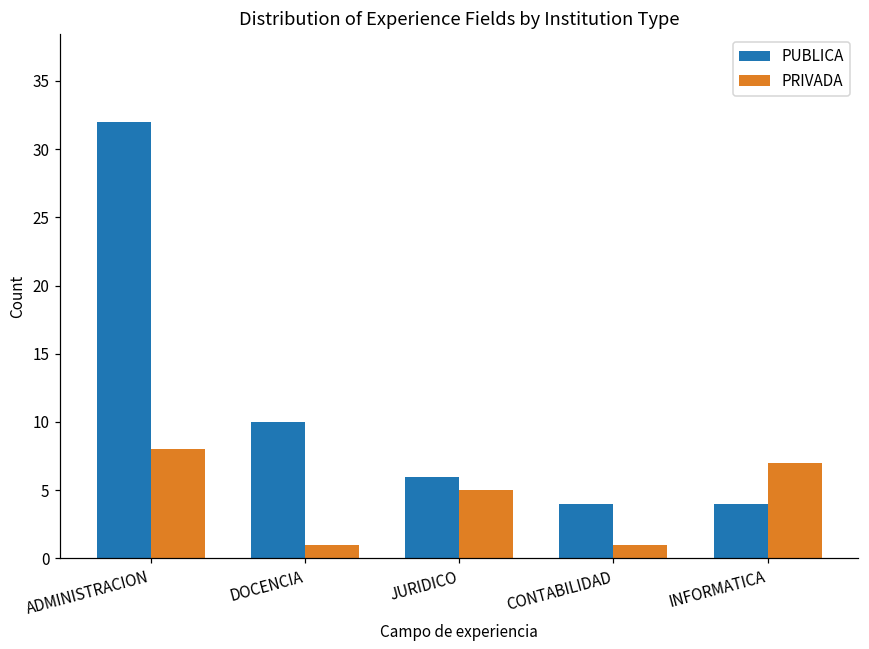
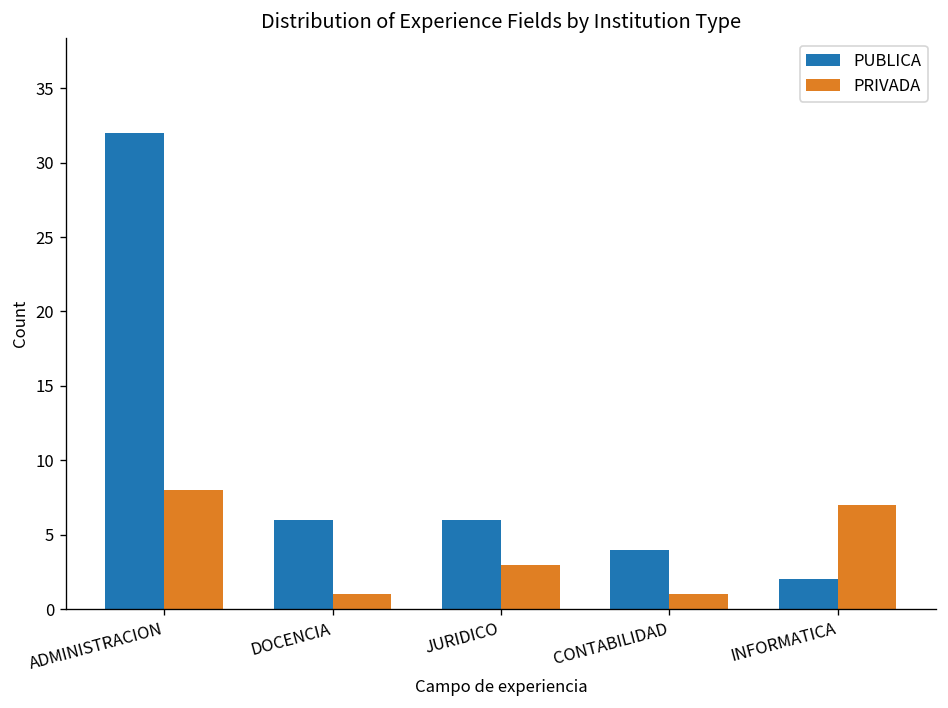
  {
    "PUBLICA": {
      "ADMINISTRACION": 32,
-     "DOCENCIA": 10,
+     "DOCENCIA": 6,
      "JURIDICO": 6,
      "CONTABILIDAD": 4,
-     "INFORMATICA": 4
+     "INFORMATICA": 2
    },
    "PRIVADA": {
      "ADMINISTRACION": 8,
      "DOCENCIA": 1,
-     "JURIDICO": 5,
+     "JURIDICO": 3,
      "CONTABILIDAD": 1,
      "INFORMATICA": 7
    }
  }
